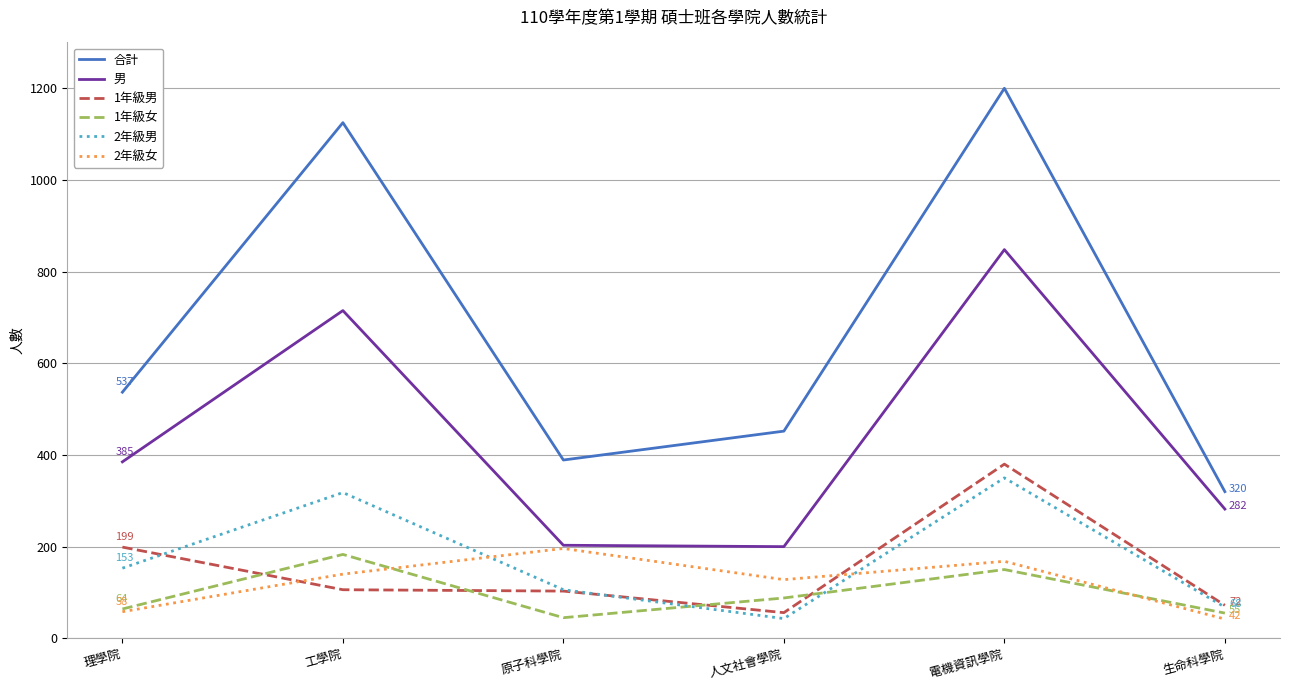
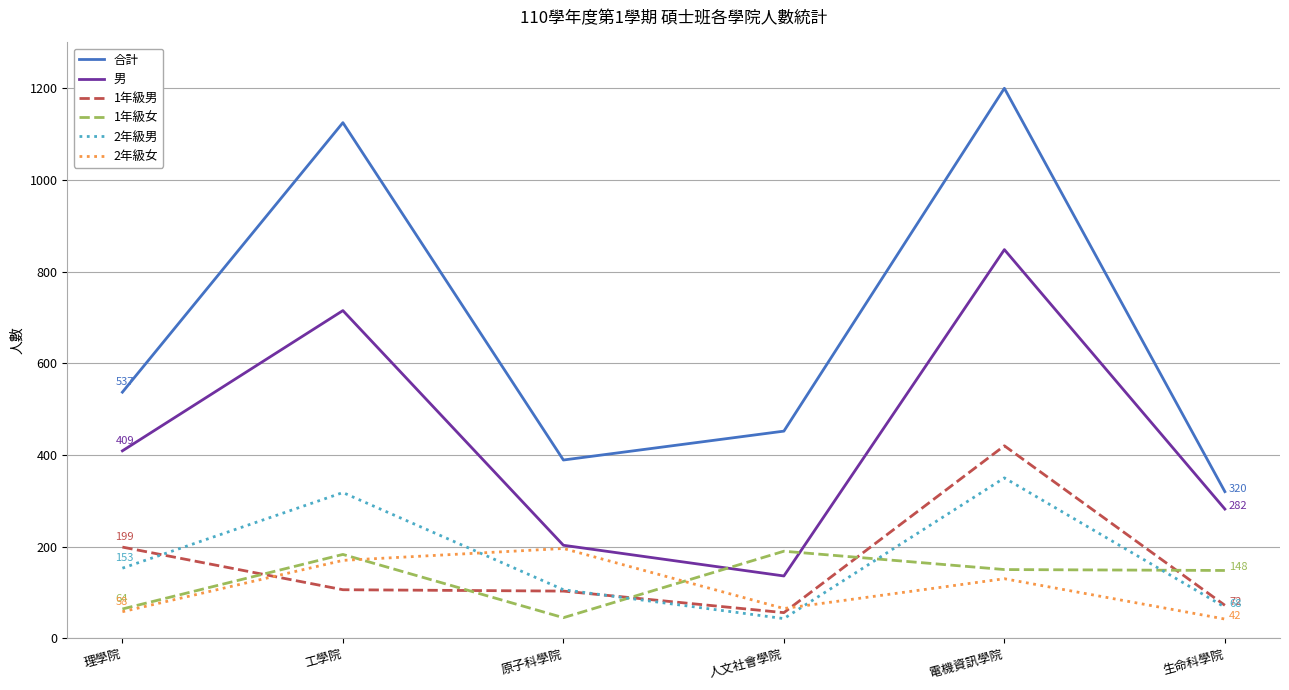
  {
    "男": {
-     "理學院": 385,
-     "人文社會學院": 200,
+     "理學院": 409,
+     "人文社會學院": 140,
      "生命科學院": 282
    },
    "1年級男": {
      "工學院": 110,
      "人文社會學院": 60,
-     "電機資訊學院": 380
+     "電機資訊學院": 420
    },
    "1年級女": {
-     "人文社會學院": 90,
-     "生命科學院": 55
+     "人文社會學院": 190,
+     "生命科學院": 148
    },
    "2年級女": {
-     "工學院": 140,
+     "工學院": 170,
      "原子科學院": 200,
-     "人文社會學院": 130,
-     "電機資訊學院": 170
+     "人文社會學院": 70,
+     "電機資訊學院": 130
    }
  }
